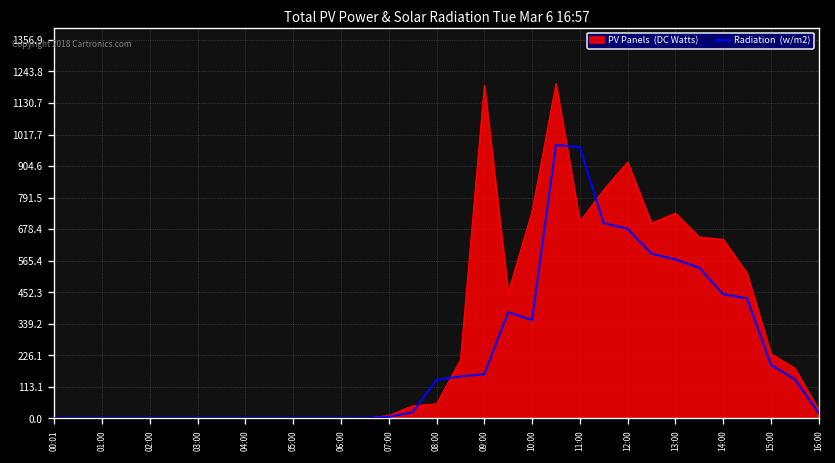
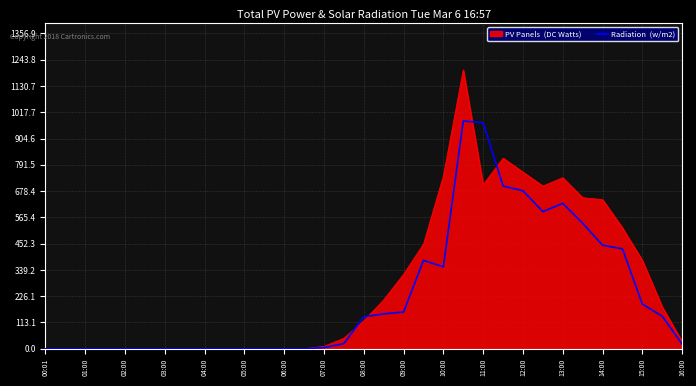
  {
    "PV Panels (DC Watts)": {
-     "08:00": 50,
-     "09:00": 1190,
+     "08:00": 120,
+     "09:00": 320,
      "10:00": 740,
      "11:00": 710,
-     "12:00": 920,
+     "12:00": 760,
      "13:00": 740,
      "14:00": 640,
-     "15:00": 230
+     "15:00": 380
    },
    "Radiation (w/m2)": {
      "08:00": 140,
      "09:00": 160,
      "10:00": 350,
      "11:00": 970,
      "12:00": 680,
-     "13:00": 570,
+     "13:00": 630,
      "14:00": 450,
      "15:00": 190
    }
  }
